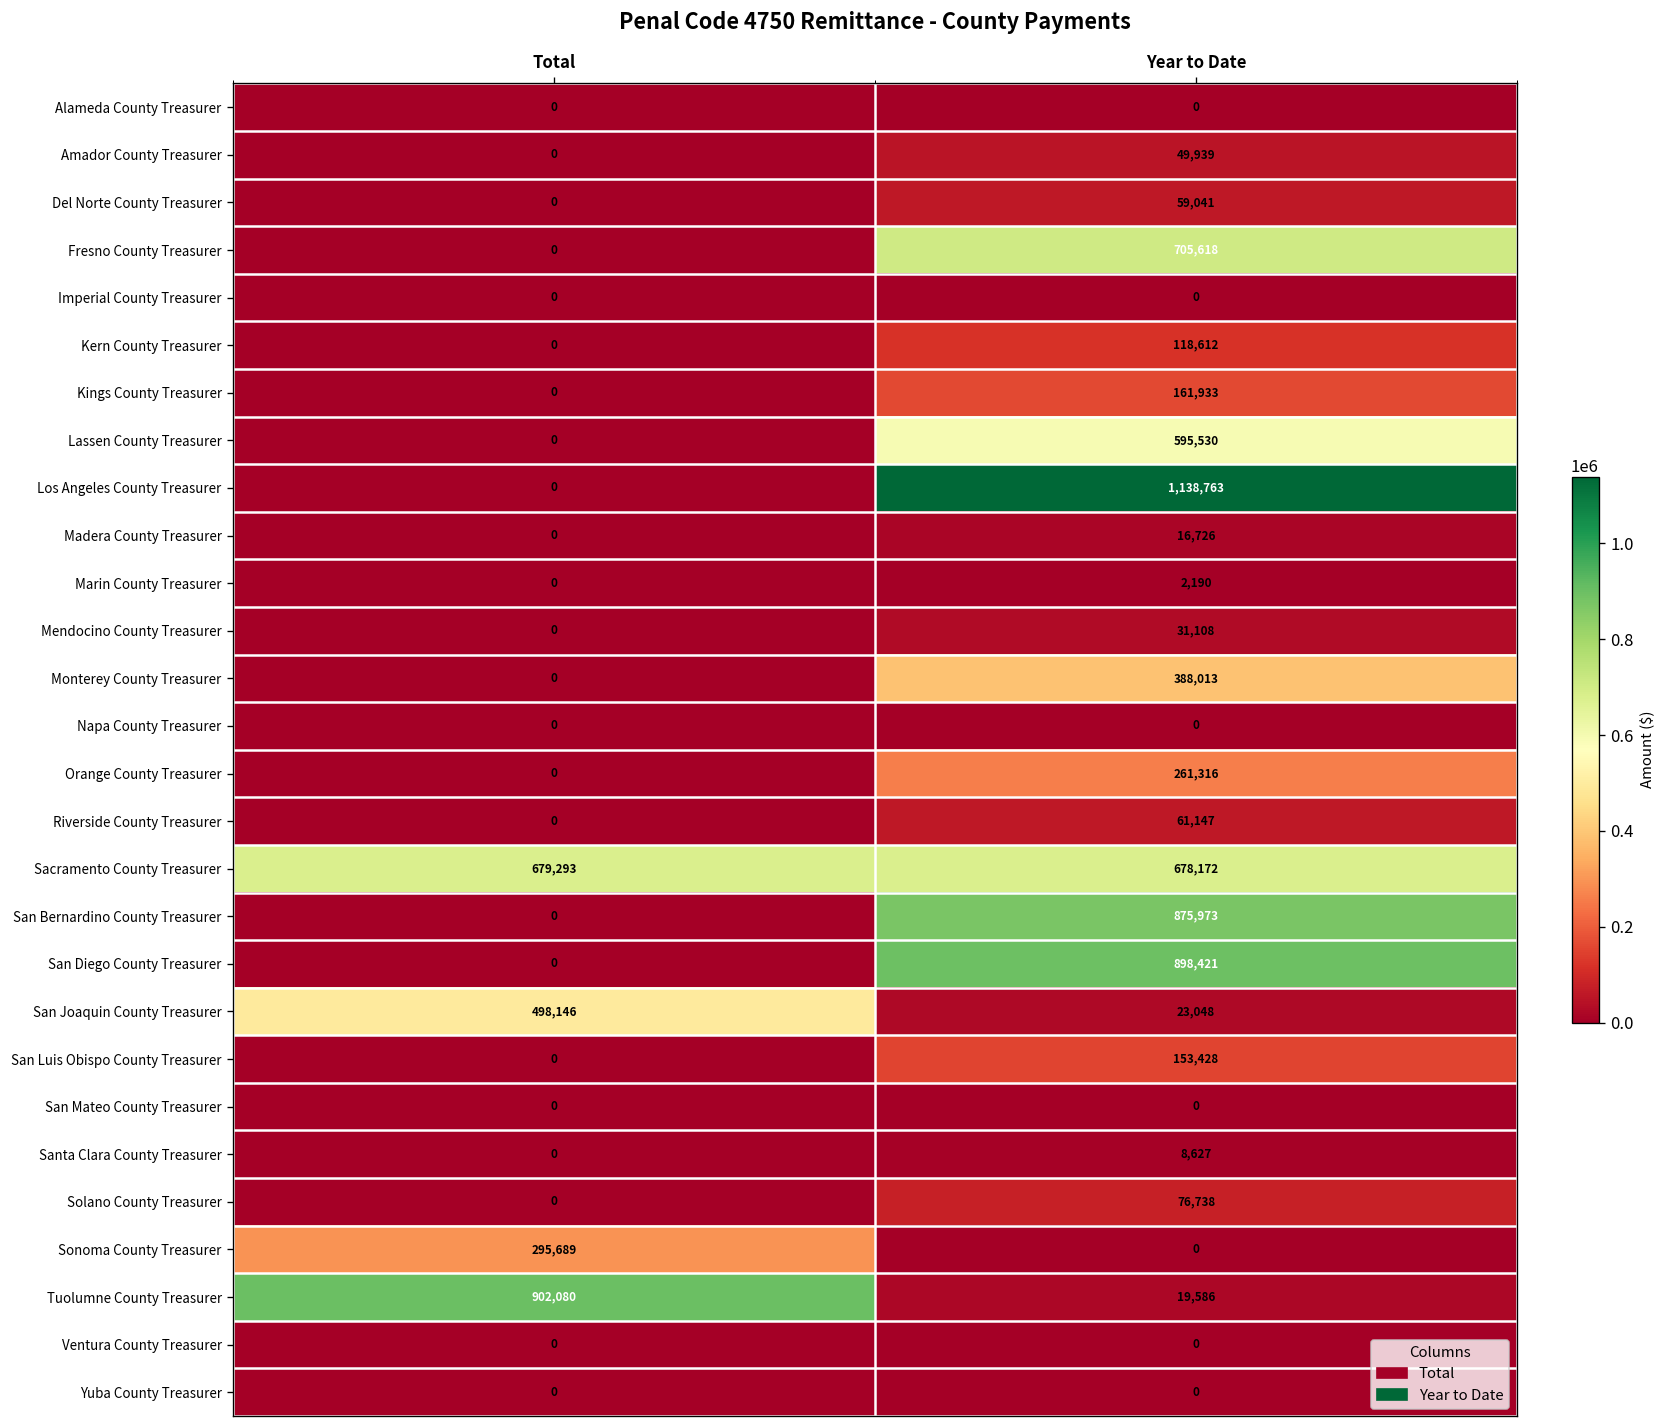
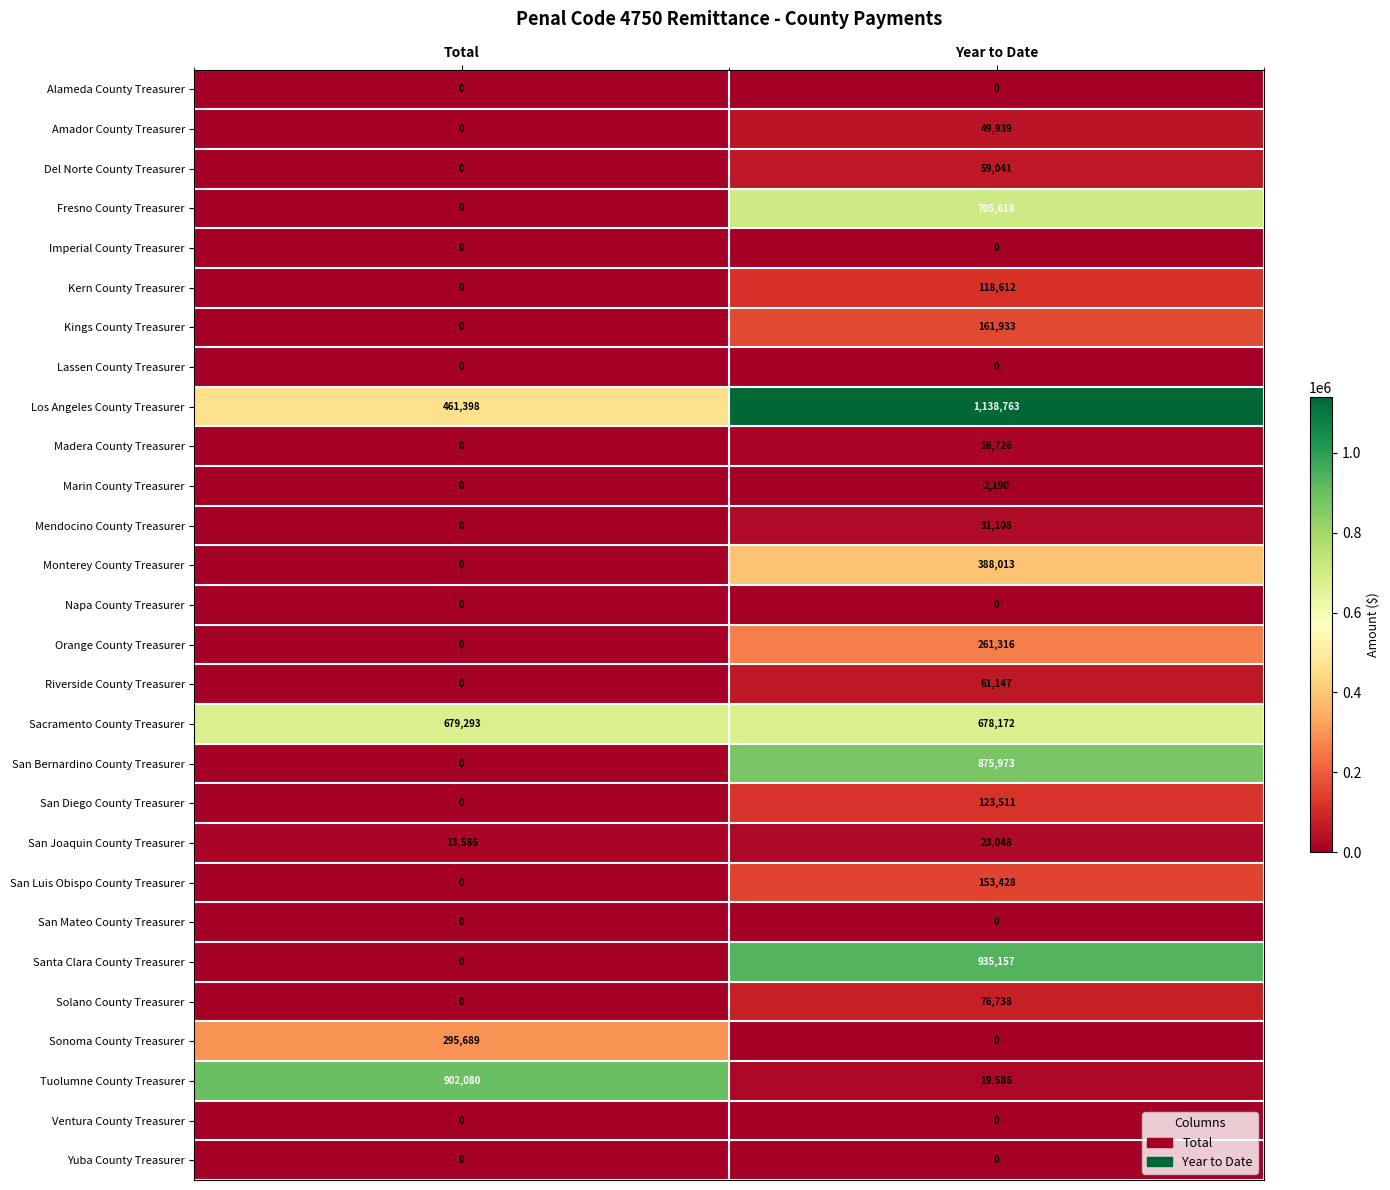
  {
    "Alameda County Treasurer": {
      "Total": "0",
      "Year to Date": "0"
    },
    "Amador County Treasurer": {
      "Total": "0",
      "Year to Date": "49,939"
    },
    "Del Norte County Treasurer": {
      "Total": "0",
      "Year to Date": "59,041"
    },
    "Fresno County Treasurer": {
      "Total": "0",
      "Year to Date": "705,618"
    },
    "Imperial County Treasurer": {
      "Total": "0",
      "Year to Date": "0"
    },
    "Kern County Treasurer": {
      "Total": "0",
      "Year to Date": "118,612"
    },
    "Kings County Treasurer": {
      "Total": "0",
      "Year to Date": "161,933"
    },
    "Lassen County Treasurer": {
      "Total": "0",
-     "Year to Date": "595,530"
+     "Year to Date": "0"
    },
    "Los Angeles County Treasurer": {
-     "Total": "0",
+     "Total": "461,398",
      "Year to Date": "1,138,763"
    },
    "Madera County Treasurer": {
      "Total": "0",
      "Year to Date": "16,726"
    },
    "Marin County Treasurer": {
      "Total": "0",
      "Year to Date": "2,190"
    },
    "Mendocino County Treasurer": {
      "Total": "0",
      "Year to Date": "31,108"
    },
    "Monterey County Treasurer": {
      "Total": "0",
      "Year to Date": "388,013"
    },
    "Napa County Treasurer": {
      "Total": "0",
      "Year to Date": "0"
    },
    "Orange County Treasurer": {
      "Total": "0",
      "Year to Date": "261,316"
    },
    "Riverside County Treasurer": {
      "Total": "0",
      "Year to Date": "61,147"
    },
    "Sacramento County Treasurer": {
      "Total": "679,293",
      "Year to Date": "678,172"
    },
    "San Bernardino County Treasurer": {
      "Total": "0",
      "Year to Date": "875,973"
    },
    "San Diego County Treasurer": {
      "Total": "0",
-     "Year to Date": "898,421"
+     "Year to Date": "123,511"
    },
    "San Joaquin County Treasurer": {
-     "Total": "498,146",
+     "Total": "13,586",
      "Year to Date": "23,048"
    },
    "San Luis Obispo County Treasurer": {
      "Total": "0",
      "Year to Date": "153,428"
    },
    "San Mateo County Treasurer": {
      "Total": "0",
      "Year to Date": "0"
    },
    "Santa Clara County Treasurer": {
      "Total": "0",
-     "Year to Date": "8,627"
+     "Year to Date": "935,157"
    },
    "Solano County Treasurer": {
      "Total": "0",
      "Year to Date": "76,738"
    },
    "Sonoma County Treasurer": {
      "Total": "295,689",
      "Year to Date": "0"
    },
    "Tuolumne County Treasurer": {
      "Total": "902,080",
      "Year to Date": "19,586"
    },
    "Ventura County Treasurer": {
      "Total": "0",
      "Year to Date": "0"
    },
    "Yuba County Treasurer": {
      "Total": "0",
      "Year to Date": "0"
    }
  }
